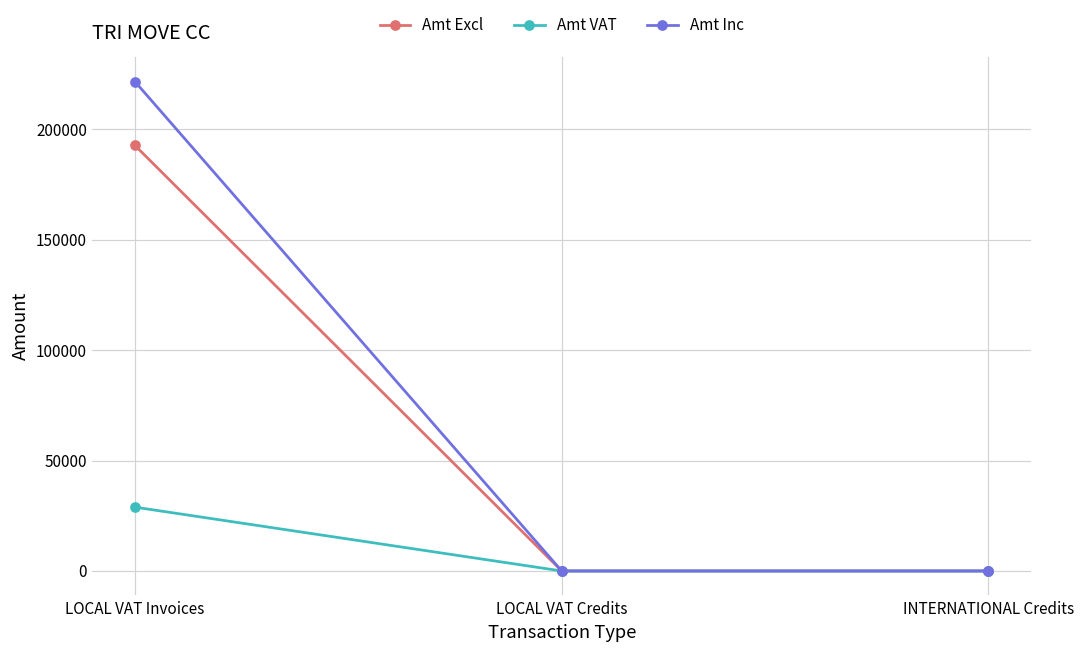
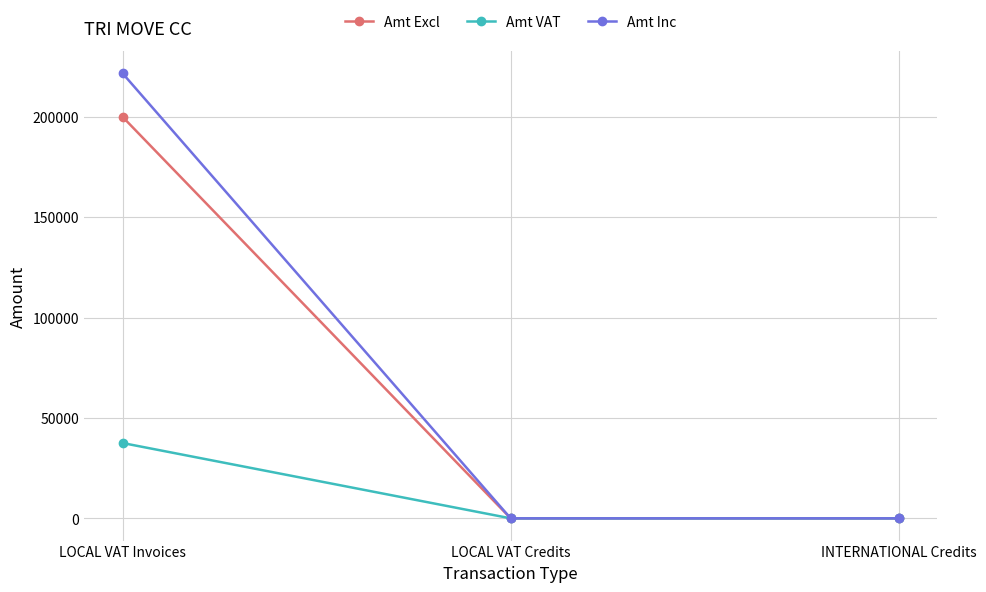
  {
    "Amt Excl": {
-     "LOCAL VAT Invoices": 193000
+     "LOCAL VAT Invoices": 200000
    },
    "Amt VAT": {
-     "LOCAL VAT Invoices": 29000
+     "LOCAL VAT Invoices": 37000
    },
    "Amt Inc": {
      "LOCAL VAT Invoices": 222000
    }
  }
